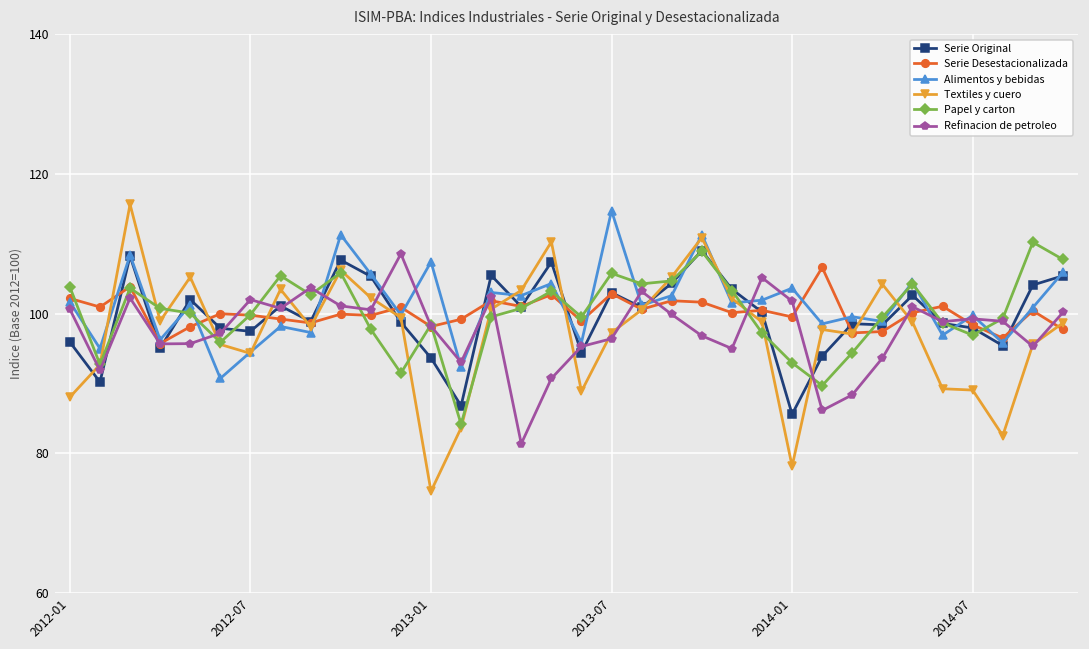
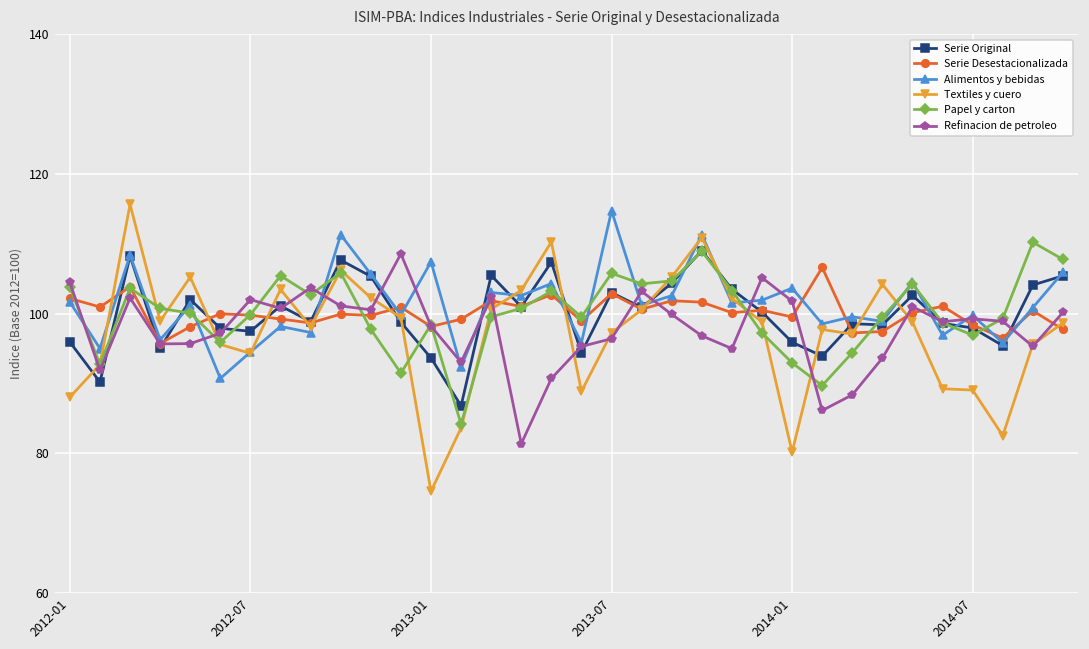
  {
    "Serie Original": {
      "2012-01": 96,
      "2012-07": 97,
      "2013-01": 94,
-     "2014-01": 86,
+     "2014-01": 96,
      "2014-07": 98
    },
    "Serie Desestacionalizada": {
      "2012-01": 102,
      "2014-01": 100,
      "2014-07": 98
    },
    "Alimentos y bebidas": {
      "2012-01": 102,
      "2013-01": 107,
      "2013-07": 115,
      "2014-01": 104,
      "2014-07": 100
    },
    "Textiles y cuero": {
      "2012-01": 88,
      "2013-01": 75,
      "2013-07": 97,
-     "2014-01": 78,
+     "2014-01": 80,
      "2014-07": 89
    },
    "Papel y carton": {
      "2012-01": 104,
      "2013-07": 106,
      "2014-01": 93,
      "2014-07": 97
    },
    "Refinacion de petroleo": {
-     "2012-01": 101,
+     "2012-01": 104,
      "2012-07": 102,
      "2013-07": 96,
      "2014-01": 102,
      "2014-07": 99
    }
  }
